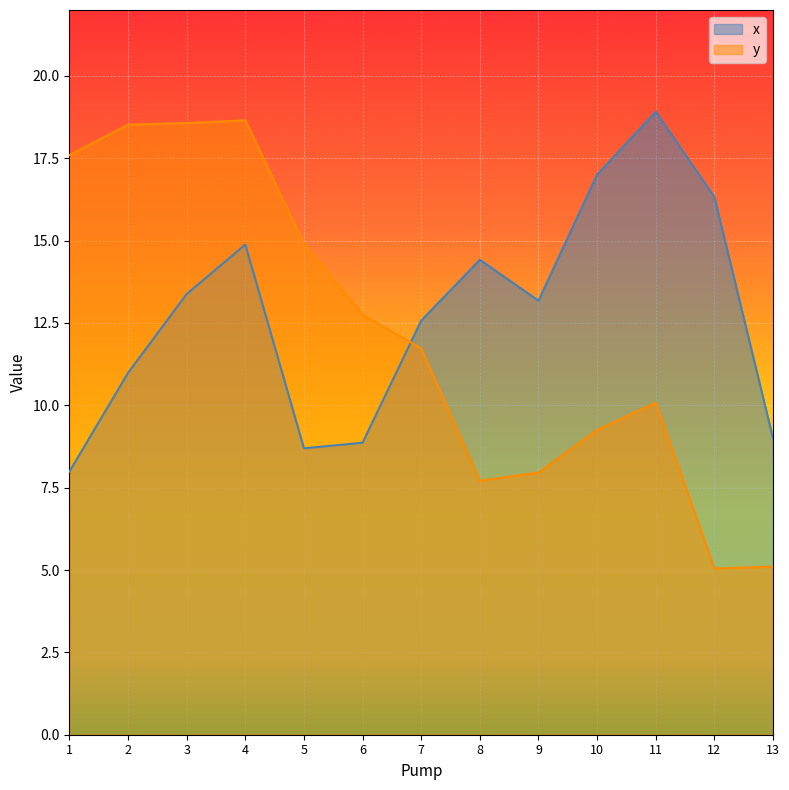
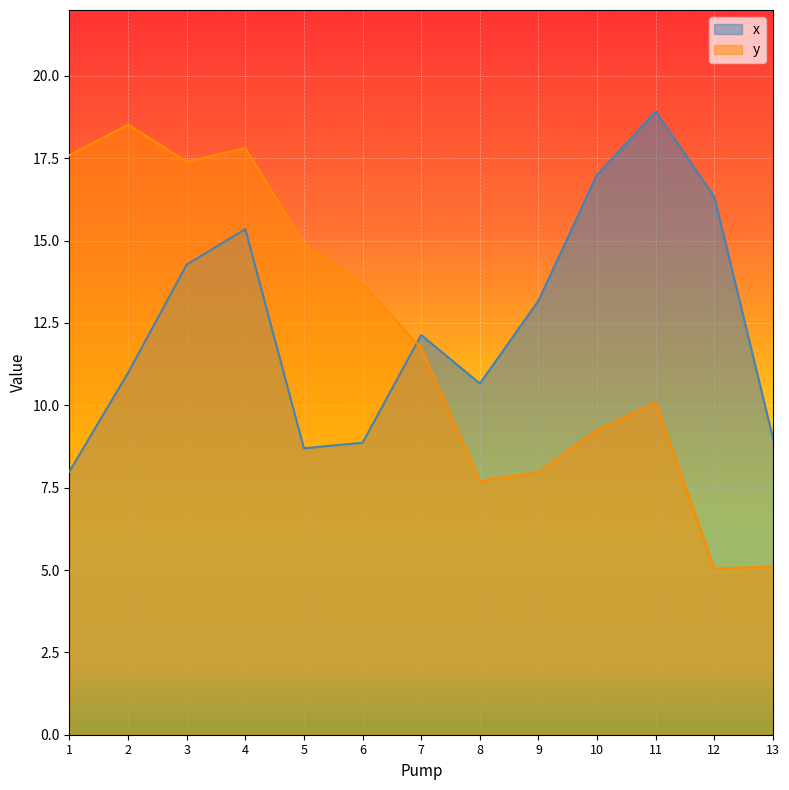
  {
    "x": {
      "1": 8.0,
      "2": 11.0,
-     "3": 13.4,
-     "4": 14.9,
+     "3": 14.3,
+     "4": 15.3,
      "5": 8.7,
      "6": 8.9,
-     "7": 12.6,
-     "8": 14.4,
+     "7": 12.1,
+     "8": 10.7,
      "9": 13.2,
      "10": 17.0,
      "11": 18.9,
      "12": 16.3,
      "13": 9.0
    },
    "y": {
      "1": 17.6,
      "2": 18.5,
-     "3": 18.6,
-     "4": 18.7,
+     "3": 17.4,
+     "4": 17.8,
      "5": 14.9,
-     "6": 12.8,
+     "6": 13.7,
      "7": 11.7,
      "8": 7.7,
      "9": 8.0,
      "10": 9.3,
      "11": 10.1,
      "12": 5.0,
      "13": 5.1
    }
  }
